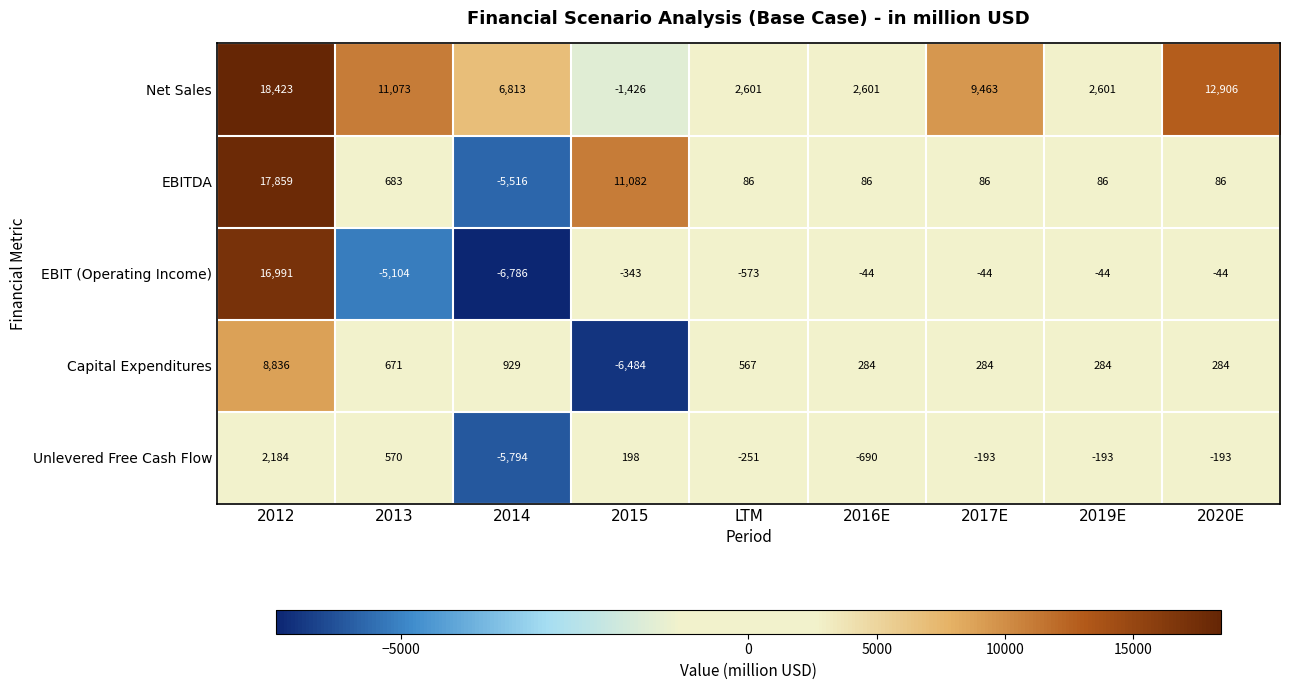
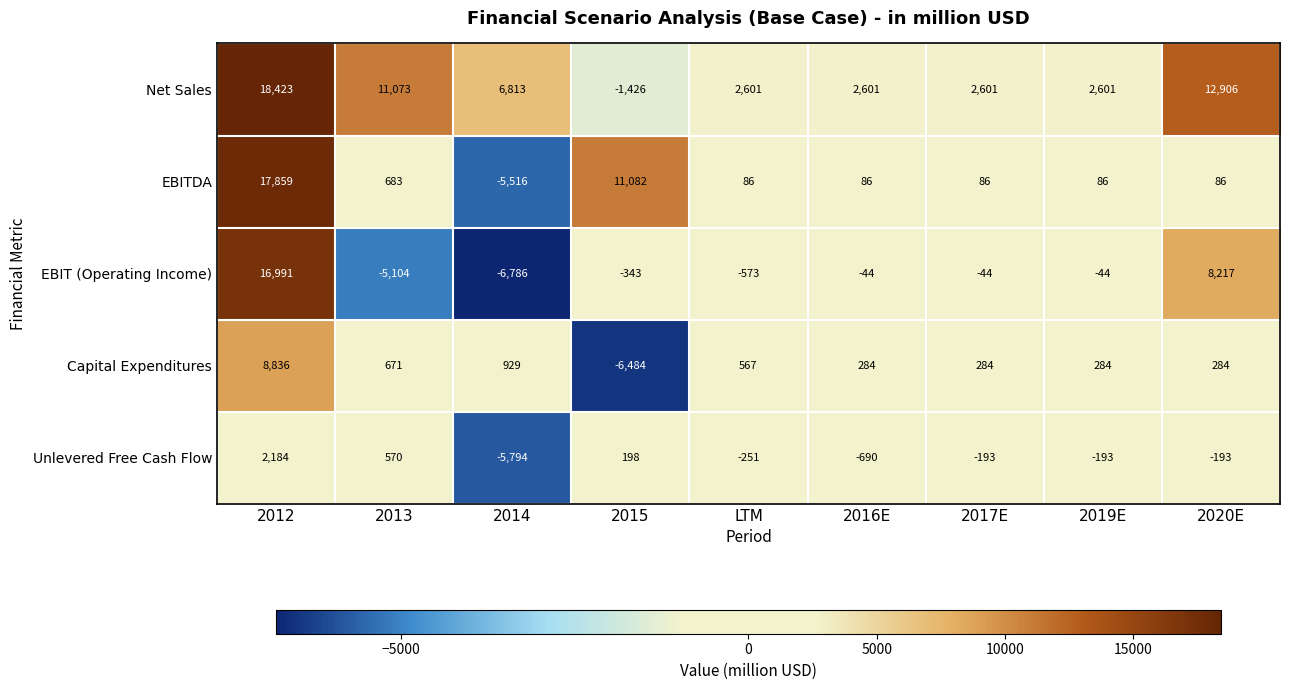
  {
    "Net Sales": {
      "2012": "18,423",
      "2013": "11,073",
      "2014": "6,813",
      "2015": "-1,426",
      "LTM": "2,601",
      "2016E": "2,601",
-     "2017E": "9,463",
+     "2017E": "2,601",
      "2019E": "2,601",
      "2020E": "12,906"
    },
    "EBITDA": {
      "2012": "17,859",
      "2013": "683",
      "2014": "-5,516",
      "2015": "11,082",
      "LTM": "86",
      "2016E": "86",
      "2017E": "86",
      "2019E": "86",
      "2020E": "86"
    },
    "EBIT (Operating Income)": {
      "2012": "16,991",
      "2013": "-5,104",
      "2014": "-6,786",
      "2015": "-343",
      "LTM": "-573",
      "2016E": "-44",
      "2017E": "-44",
      "2019E": "-44",
-     "2020E": "-44"
+     "2020E": "8,217"
    },
    "Capital Expenditures": {
      "2012": "8,836",
      "2013": "671",
      "2014": "929",
      "2015": "-6,484",
      "LTM": "567",
      "2016E": "284",
      "2017E": "284",
      "2019E": "284",
      "2020E": "284"
    },
    "Unlevered Free Cash Flow": {
      "2012": "2,184",
      "2013": "570",
      "2014": "-5,794",
      "2015": "198",
      "LTM": "-251",
      "2016E": "-690",
      "2017E": "-193",
      "2019E": "-193",
      "2020E": "-193"
    }
  }
